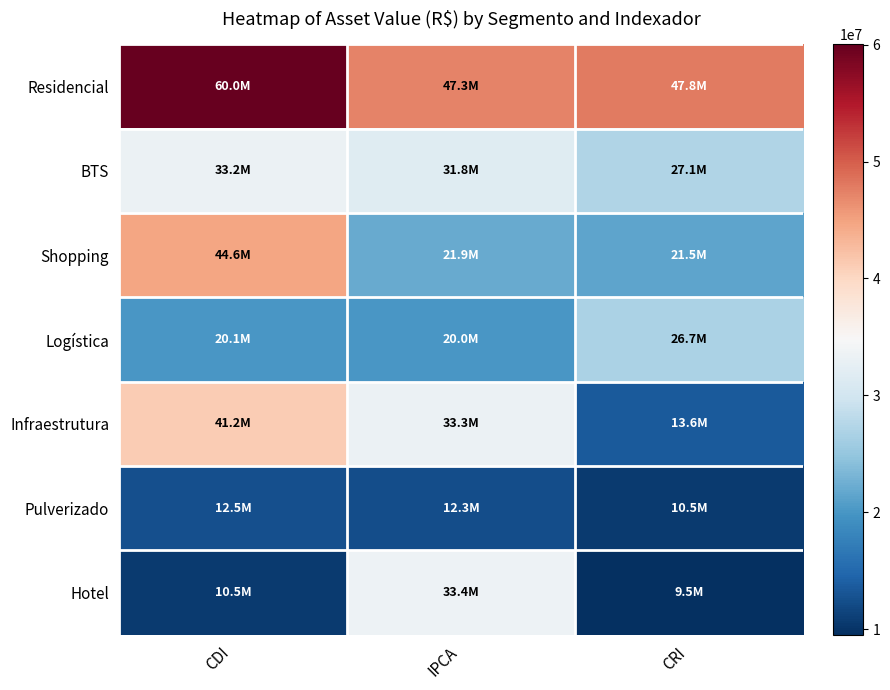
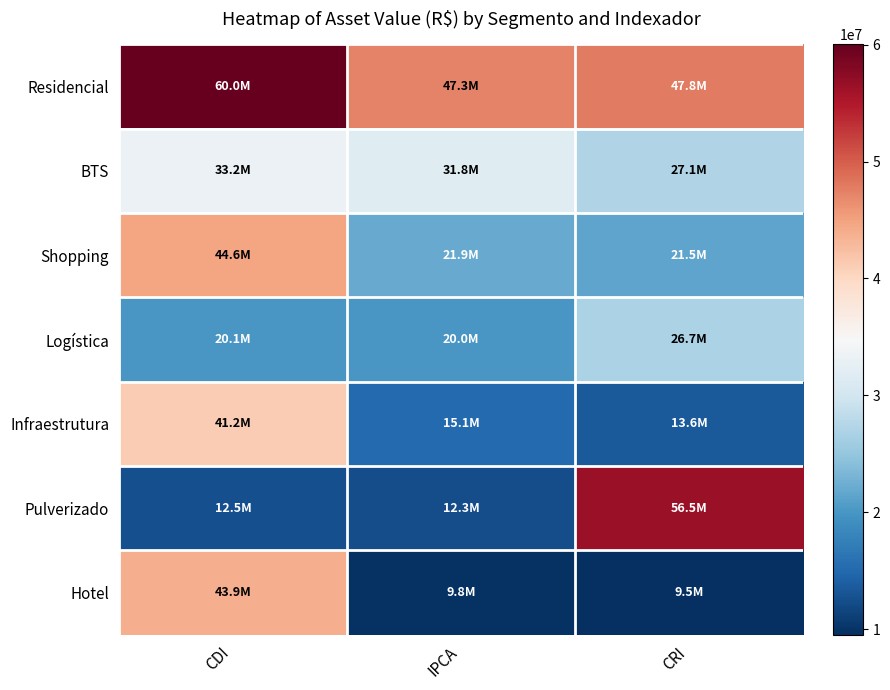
  {
    "Residencial": {
      "CDI": "60.0M",
      "IPCA": "47.3M",
      "CRI": "47.8M"
    },
    "BTS": {
      "CDI": "33.2M",
      "IPCA": "31.8M",
      "CRI": "27.1M"
    },
    "Shopping": {
      "CDI": "44.6M",
      "IPCA": "21.9M",
      "CRI": "21.5M"
    },
    "Logística": {
      "CDI": "20.1M",
      "IPCA": "20.0M",
      "CRI": "26.7M"
    },
    "Infraestrutura": {
      "CDI": "41.2M",
-     "IPCA": "33.3M",
+     "IPCA": "15.1M",
      "CRI": "13.6M"
    },
    "Pulverizado": {
      "CDI": "12.5M",
      "IPCA": "12.3M",
-     "CRI": "10.5M"
+     "CRI": "56.5M"
    },
    "Hotel": {
-     "CDI": "10.5M",
-     "IPCA": "33.4M",
+     "CDI": "43.9M",
+     "IPCA": "9.8M",
      "CRI": "9.5M"
    }
  }
